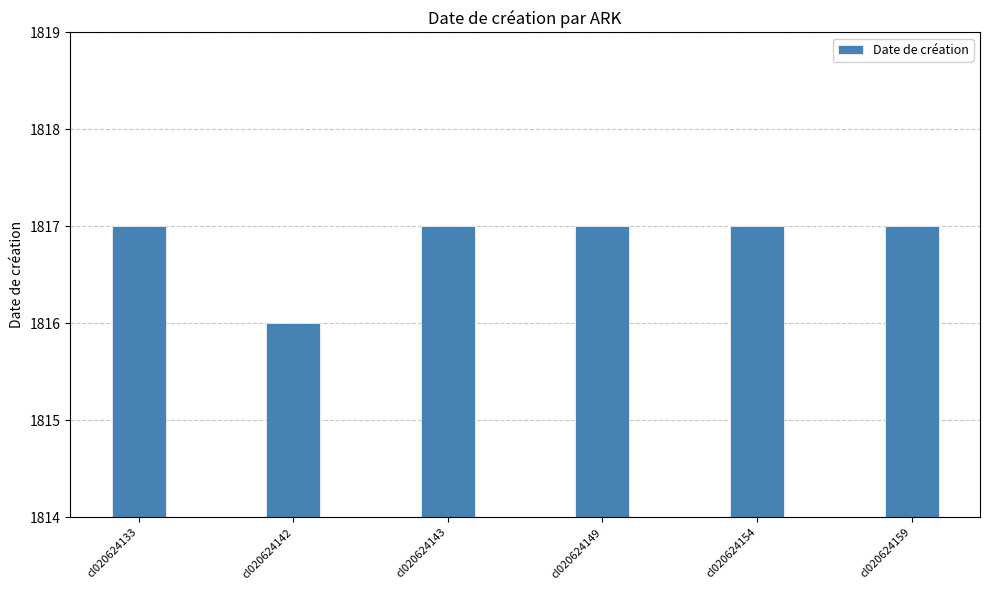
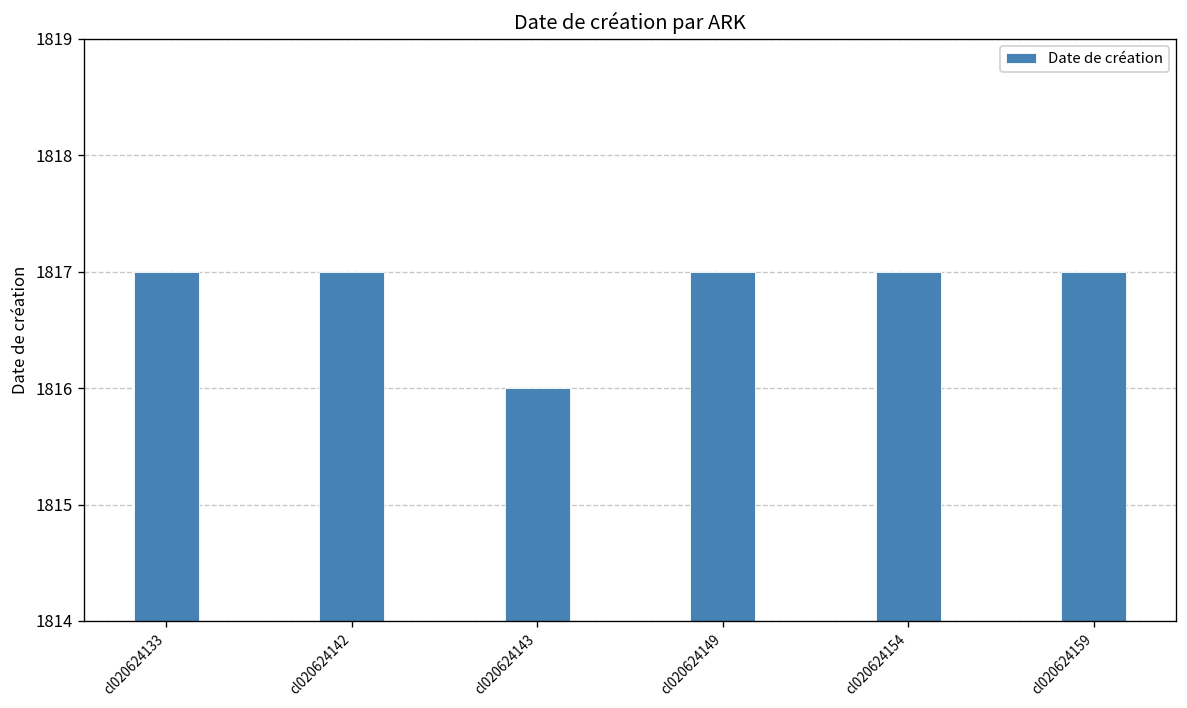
  {
    "cl020624133": 1817,
-   "cl020624142": 1816,
-   "cl020624143": 1817,
+   "cl020624142": 1817,
+   "cl020624143": 1816,
    "cl020624149": 1817,
    "cl020624154": 1817,
    "cl020624159": 1817
  }
